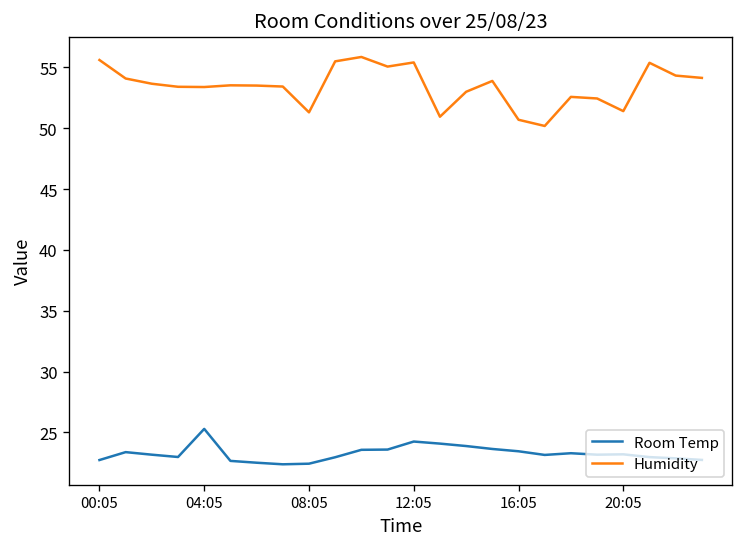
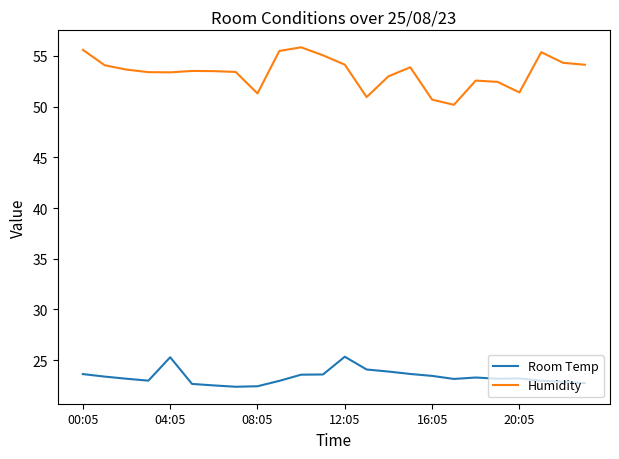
  {
    "Room Temp": {
-     "00:05": 22.7,
+     "00:05": 23.6,
      "04:05": 25.3,
      "08:05": 22.4,
-     "12:05": 24.3,
+     "12:05": 25.3,
      "16:05": 23.5
    },
    "Humidity": {
      "00:05": 55.6,
      "04:05": 53.4,
      "08:05": 51.3,
-     "12:05": 55.4,
+     "12:05": 54.1,
      "16:05": 50.7,
      "20:05": 51.4
    }
  }
